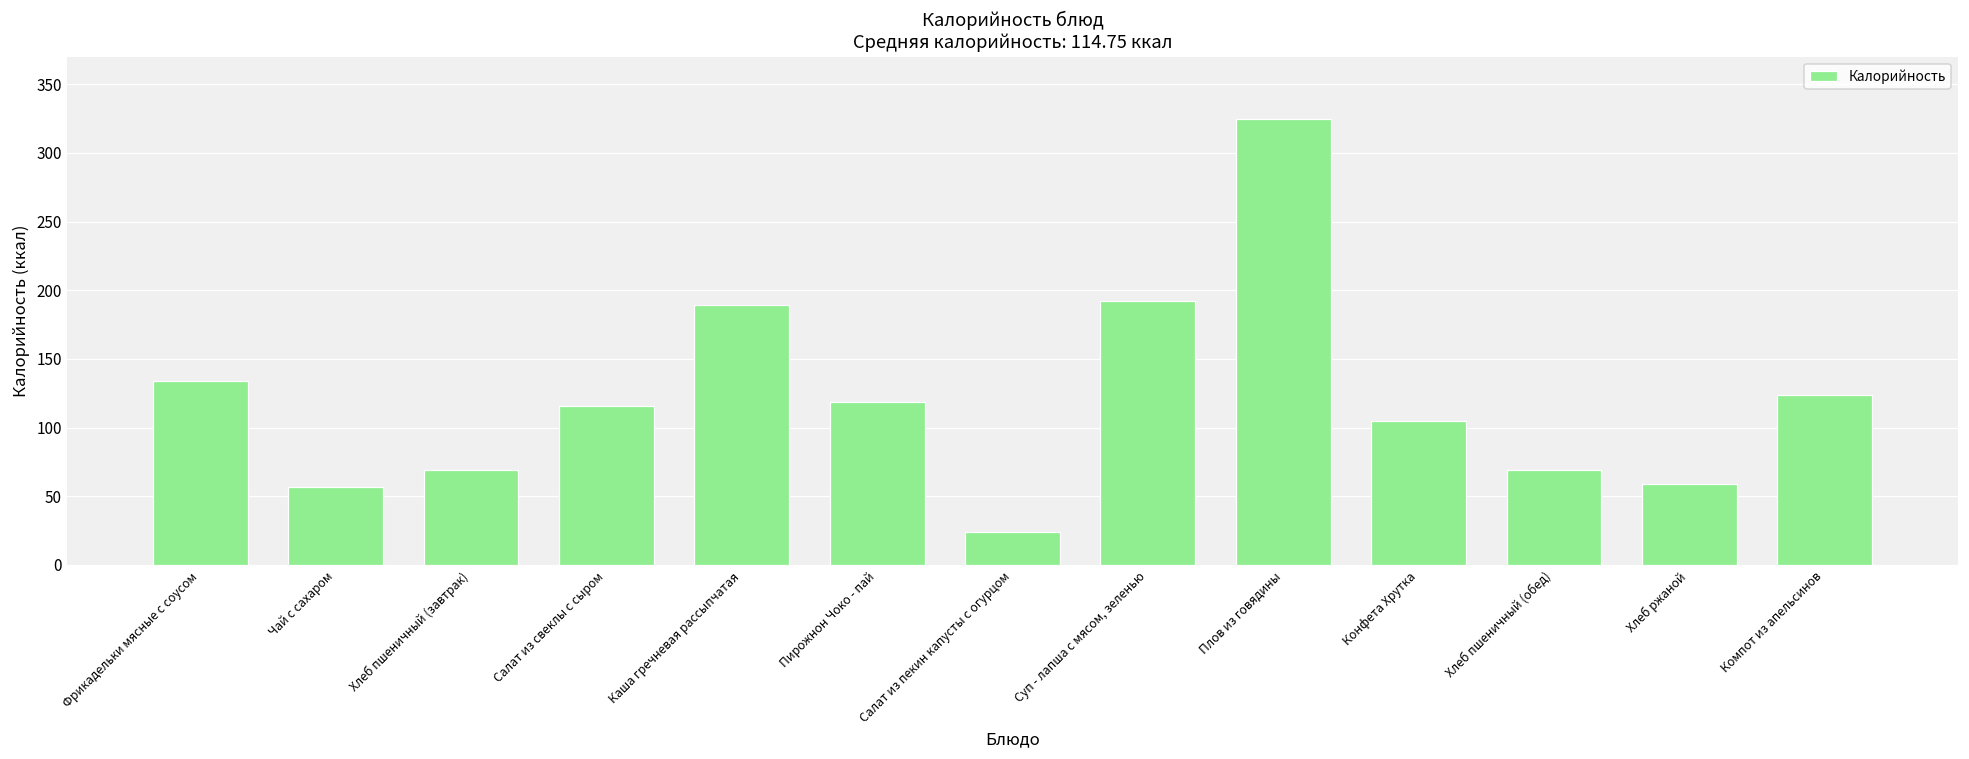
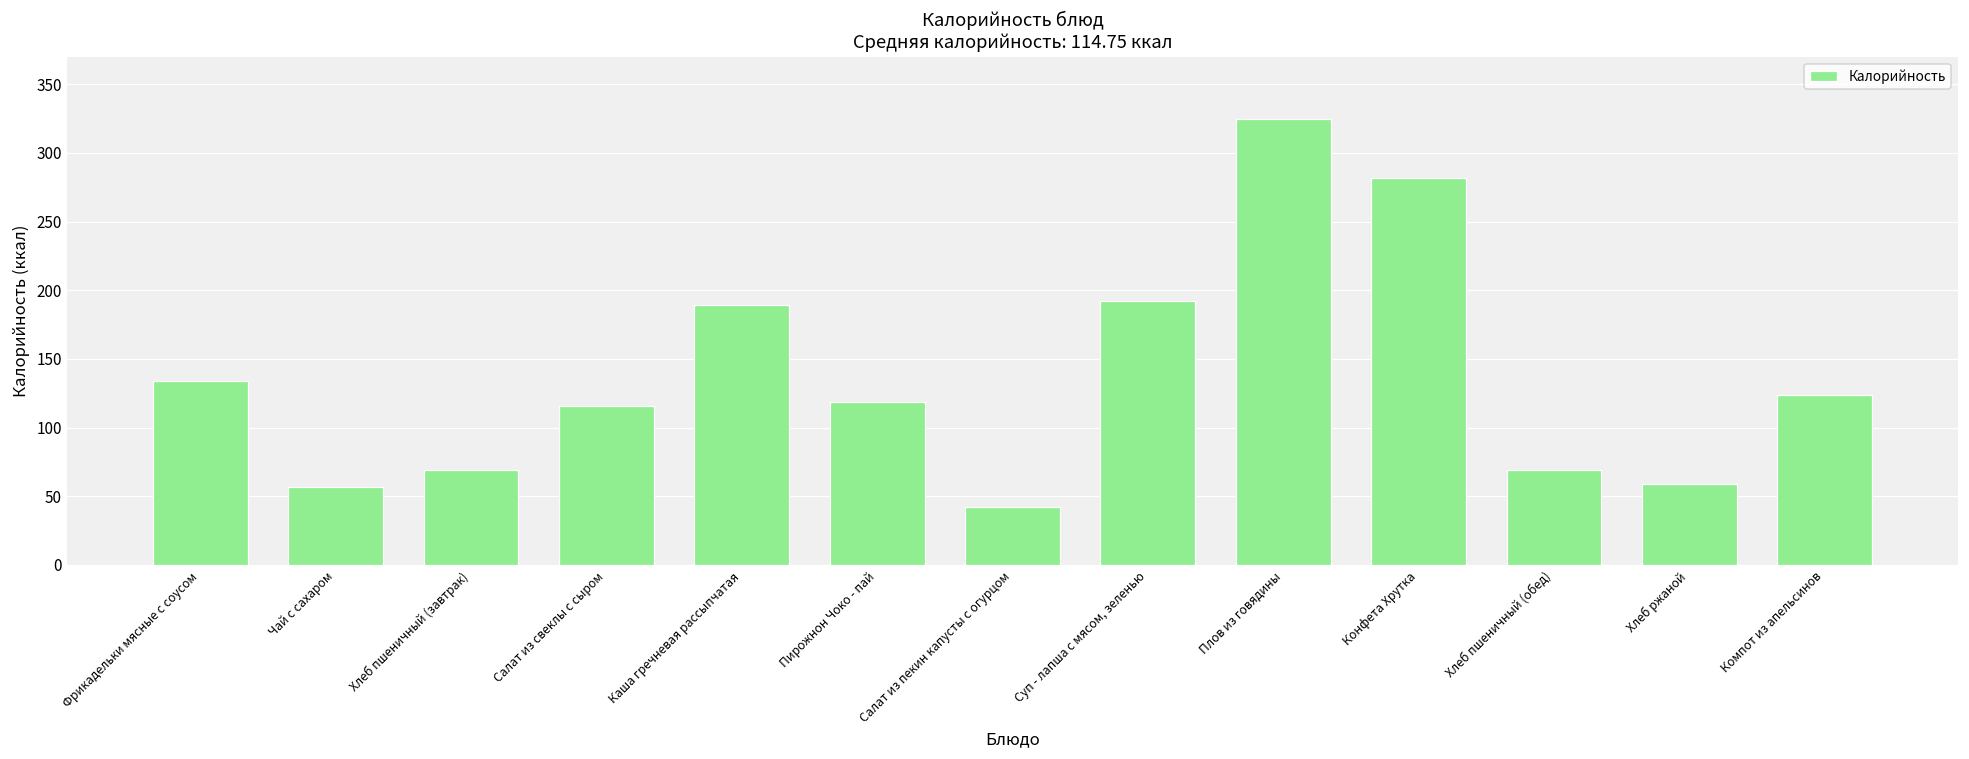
  {
    "Фрикадельки мясные с соусом": 134,
    "Чай с сахаром": 57,
    "Хлеб пшеничный (завтрак)": 69,
    "Салат из свеклы с сыром": 116,
    "Каша гречневая рассыпчатая": 189,
    "Пирожнон Чоко - пай": 119,
-   "Салат из пекин капусты с огурцом": 24,
+   "Салат из пекин капусты с огурцом": 42,
    "Суп - лапша с мясом, зеленью": 192,
    "Плов из говядины": 325,
-   "Конфета Хрутка": 105,
+   "Конфета Хрутка": 282,
    "Хлеб пшеничный (обед)": 69,
    "Хлеб ржаной": 59,
    "Компот из апельсинов": 124
  }
